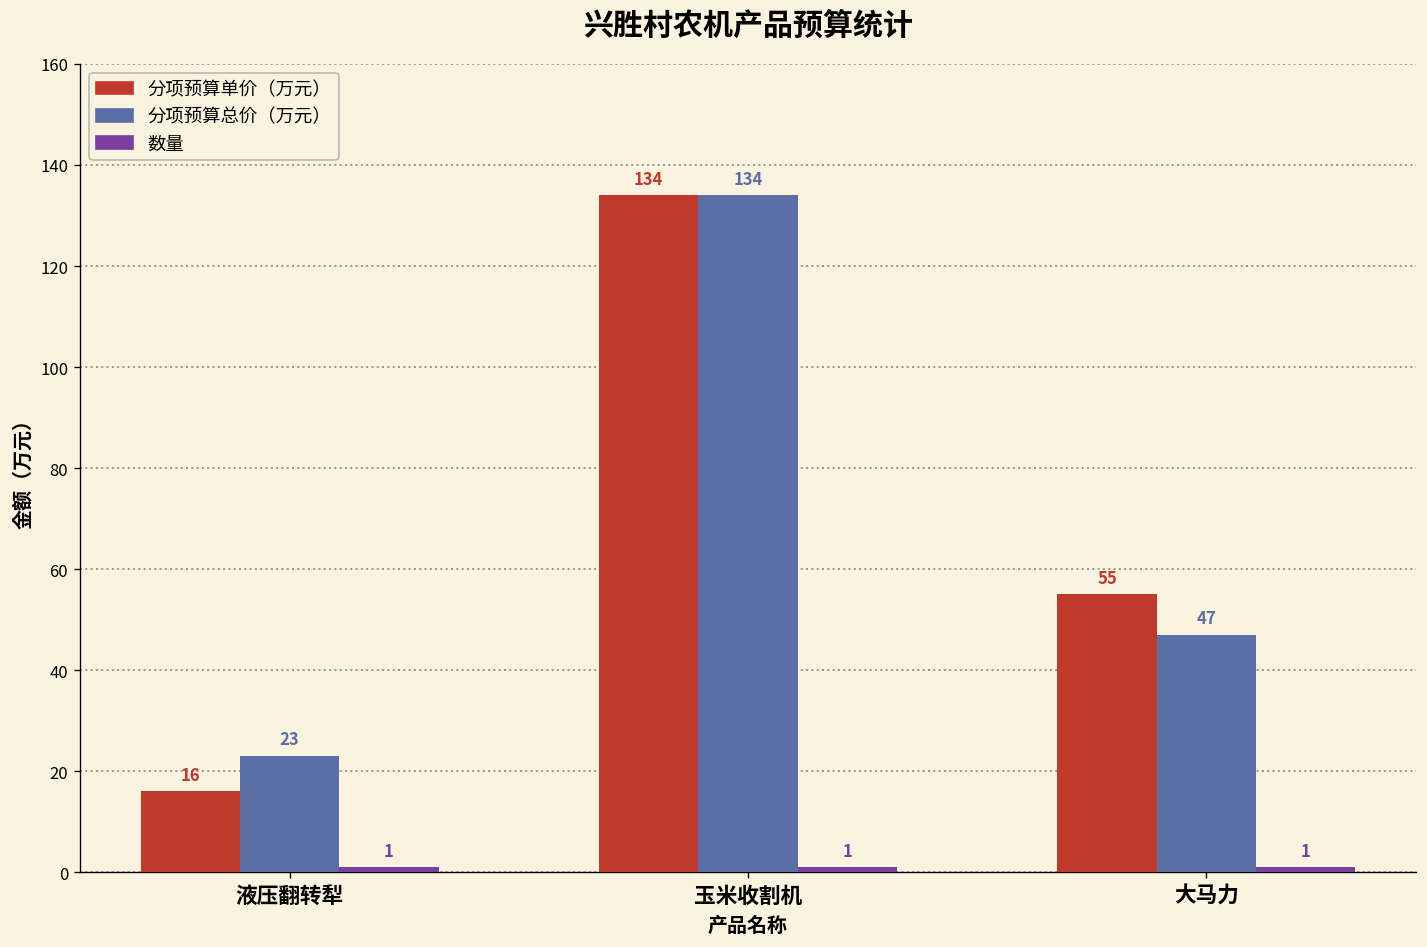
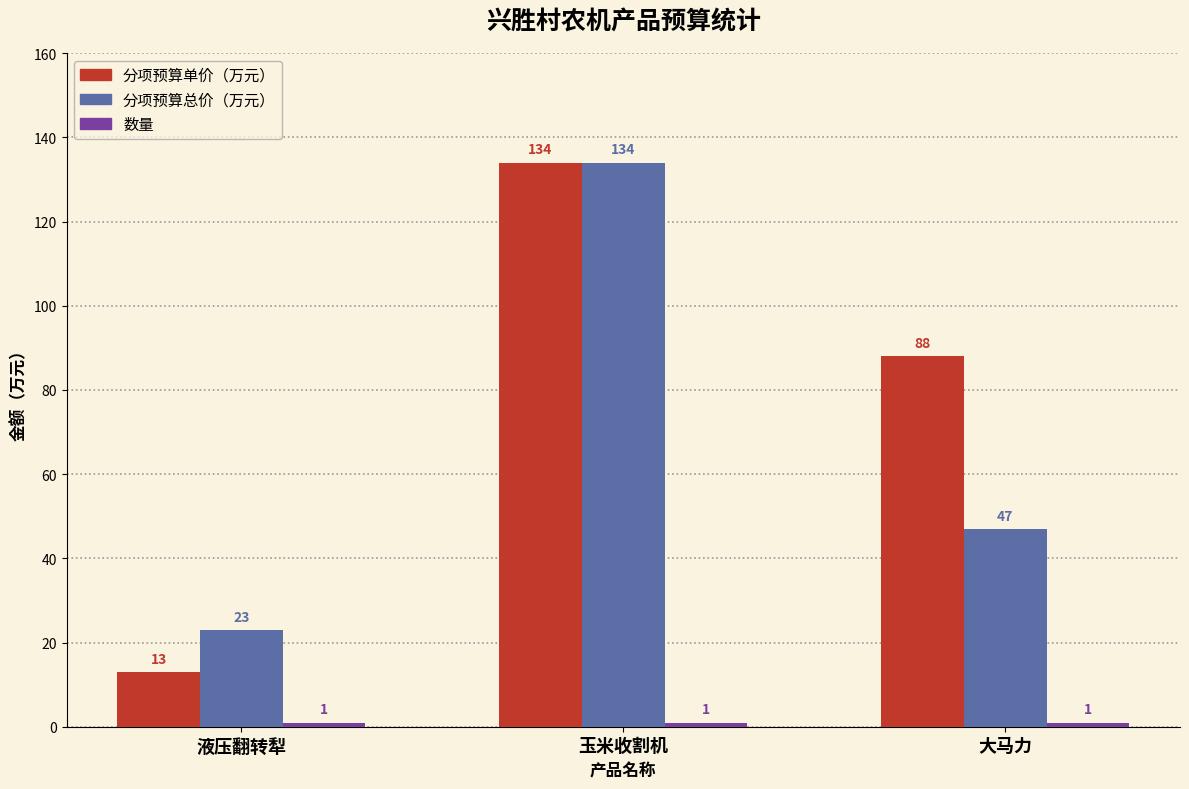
  {
    "分项预算单价（万元）": {
-     "液压翻转犁": 16,
+     "液压翻转犁": 13,
      "玉米收割机": 134,
-     "大马力": 55
+     "大马力": 88
    }
  }
